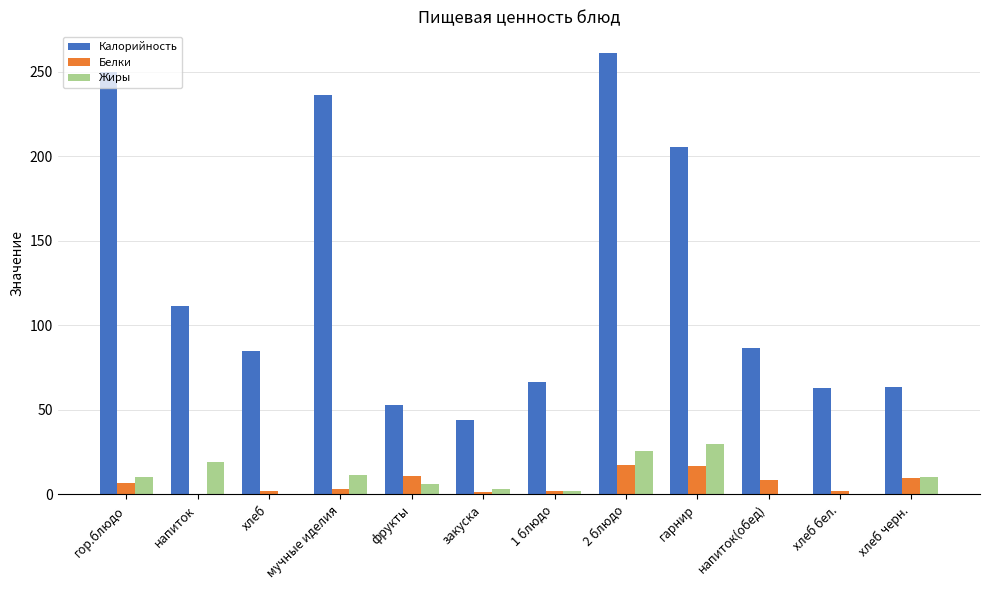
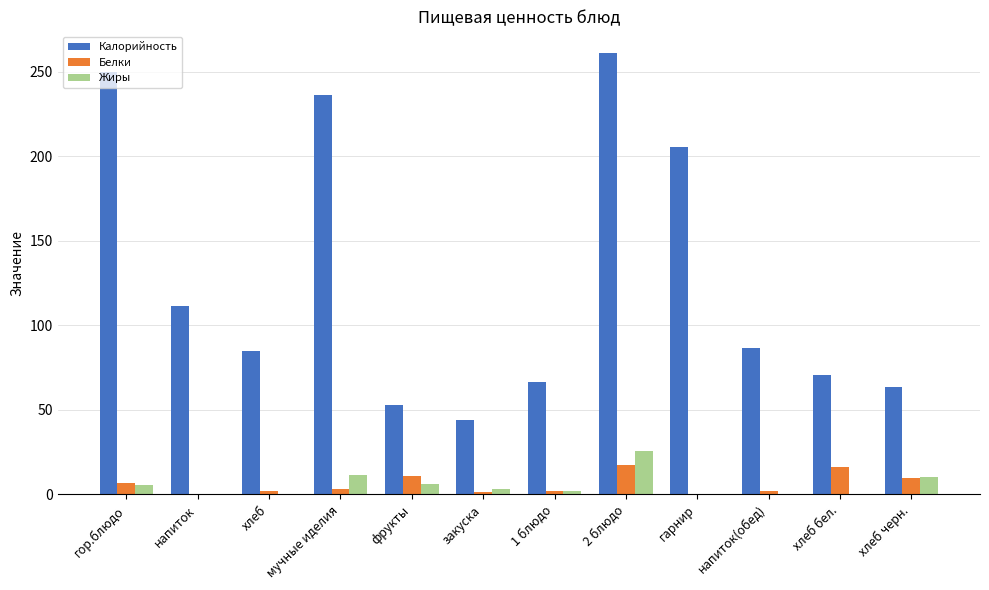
  {
    "Калорийность": {
      "напиток": 111,
      "хлеб": 85,
      "мучные иделия": 237,
      "фрукты": 53,
      "закуска": 44,
      "1 блюдо": 66,
      "2 блюдо": 261,
      "гарнир": 206,
      "напиток(обед)": 87,
-     "хлеб бел.": 63,
+     "хлеб бел.": 70,
      "хлеб черн.": 64
    },
    "Белки": {
      "гор.блюдо": 7,
      "хлеб": 2,
      "мучные иделия": 3,
      "фрукты": 11,
      "1 блюдо": 2,
      "2 блюдо": 18,
-     "гарнир": 17,
-     "напиток(обед)": 8,
-     "хлеб бел.": 2,
+     "гарнир": 0,
+     "напиток(обед)": 2,
+     "хлеб бел.": 16,
      "хлеб черн.": 10
    },
    "Жиры": {
-     "гор.блюдо": 11,
-     "напиток": 19,
+     "гор.блюдо": 6,
+     "напиток": 0,
      "мучные иделия": 11,
      "фрукты": 6,
      "закуска": 3,
      "1 блюдо": 2,
      "2 блюдо": 26,
-     "гарнир": 30,
+     "гарнир": 0,
      "хлеб черн.": 10
    }
  }
